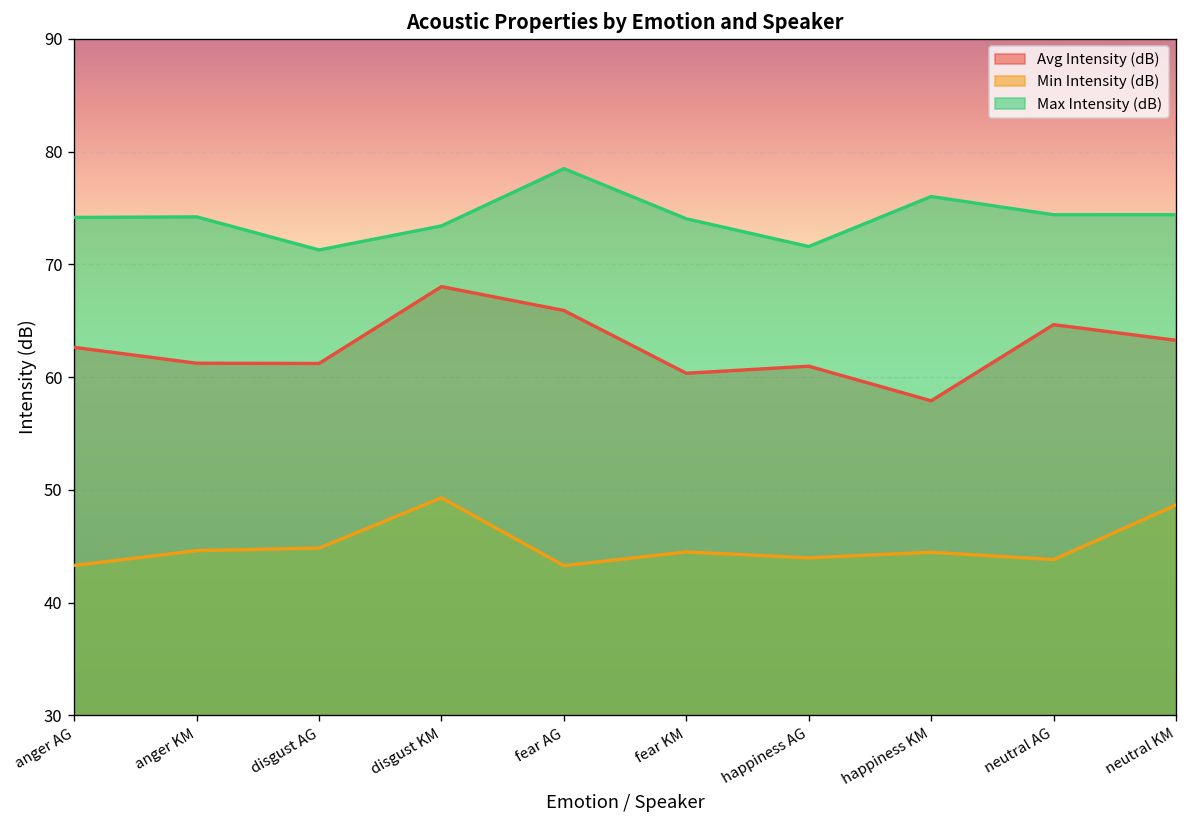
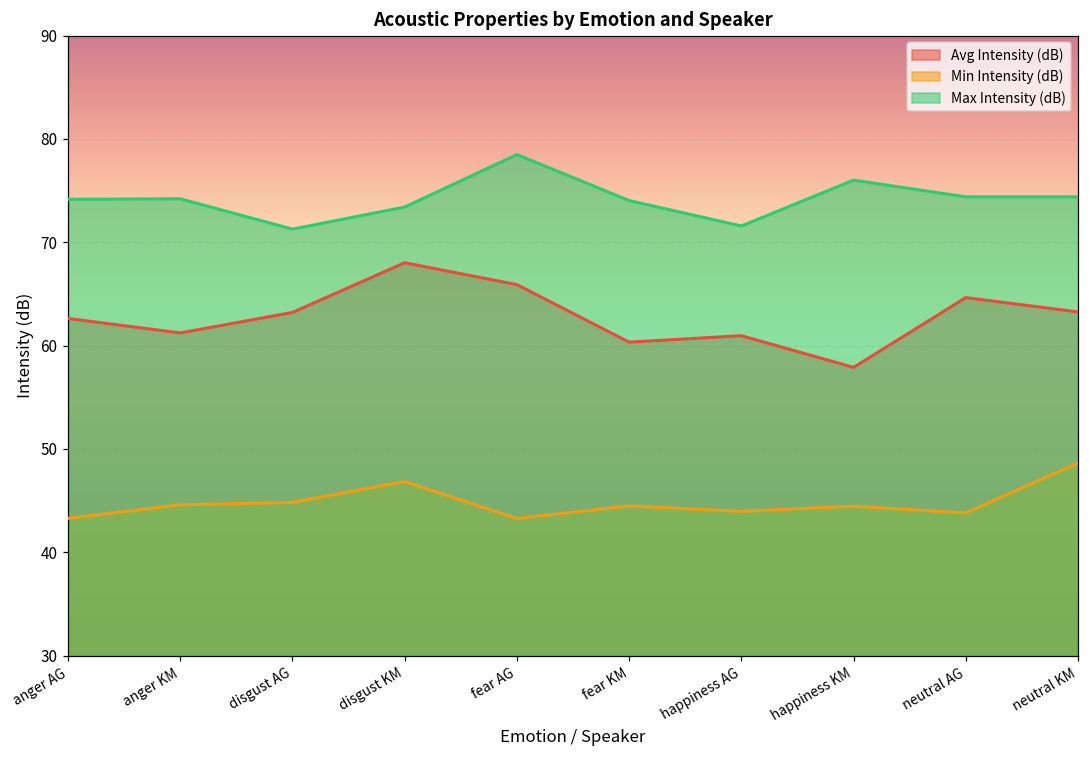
  {
    "Avg Intensity (dB)": {
      "anger AG": 63,
      "anger KM": 61,
-     "disgust AG": 61,
+     "disgust AG": 63,
      "disgust KM": 68,
      "fear AG": 66,
      "fear KM": 60,
      "happiness AG": 61,
      "happiness KM": 58,
      "neutral AG": 65,
      "neutral KM": 63
    },
    "Min Intensity (dB)": {
      "anger AG": 43,
      "anger KM": 45,
      "disgust AG": 45,
-     "disgust KM": 49,
+     "disgust KM": 47,
      "fear AG": 43,
      "fear KM": 44,
      "happiness AG": 44,
      "happiness KM": 44,
      "neutral AG": 44,
      "neutral KM": 49
    },
    "Max Intensity (dB)": {
      "anger AG": 74,
      "anger KM": 74,
      "disgust AG": 71,
      "disgust KM": 73,
      "fear AG": 78,
      "fear KM": 74,
      "happiness AG": 72,
      "happiness KM": 76,
      "neutral AG": 74,
      "neutral KM": 74
    }
  }
